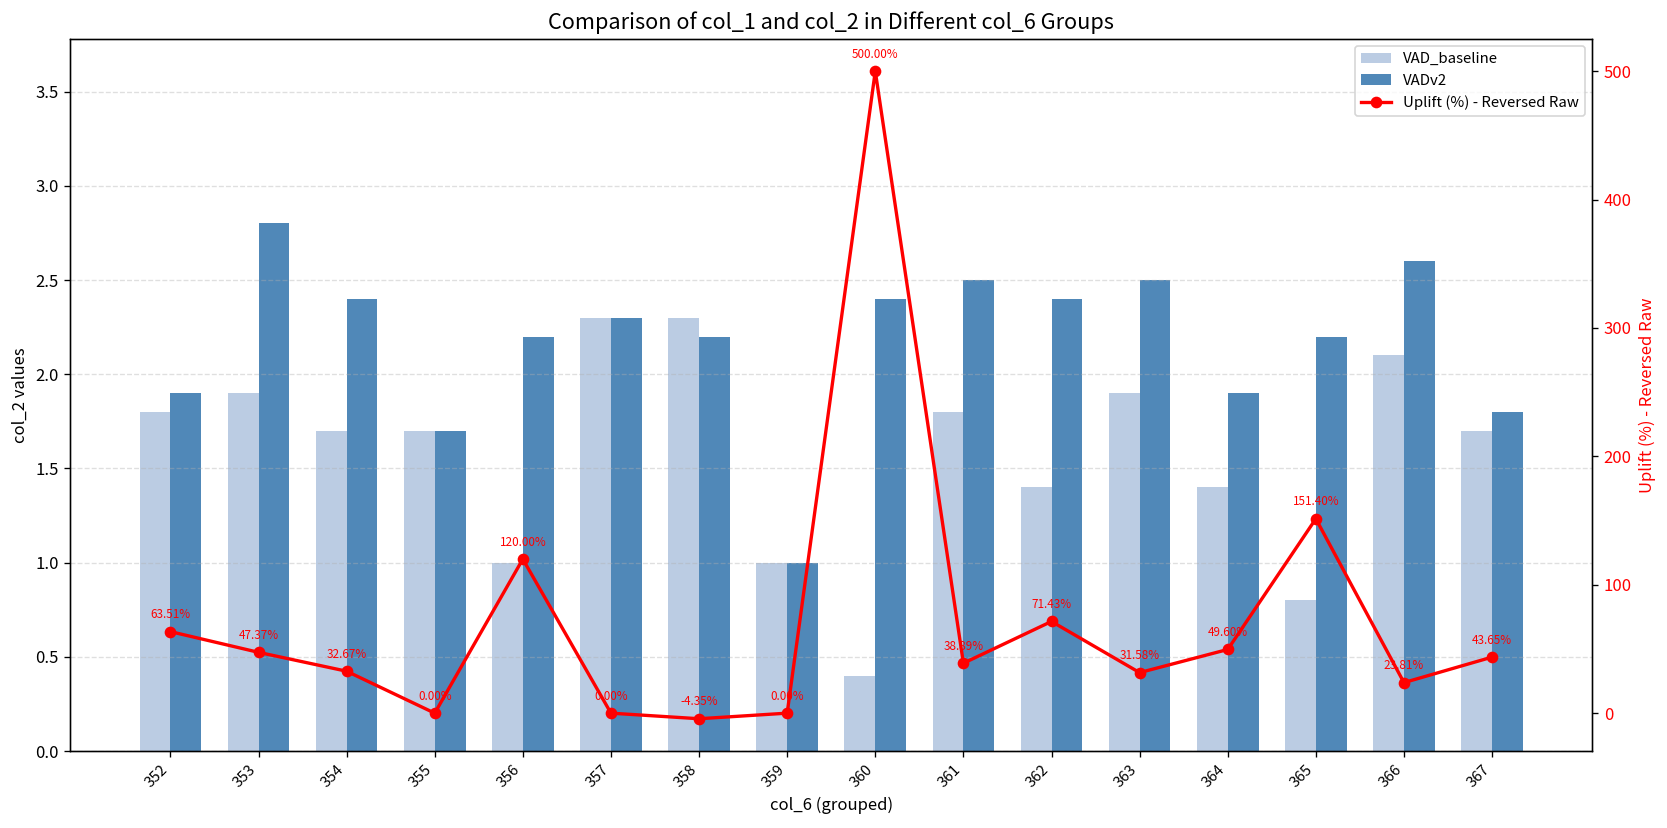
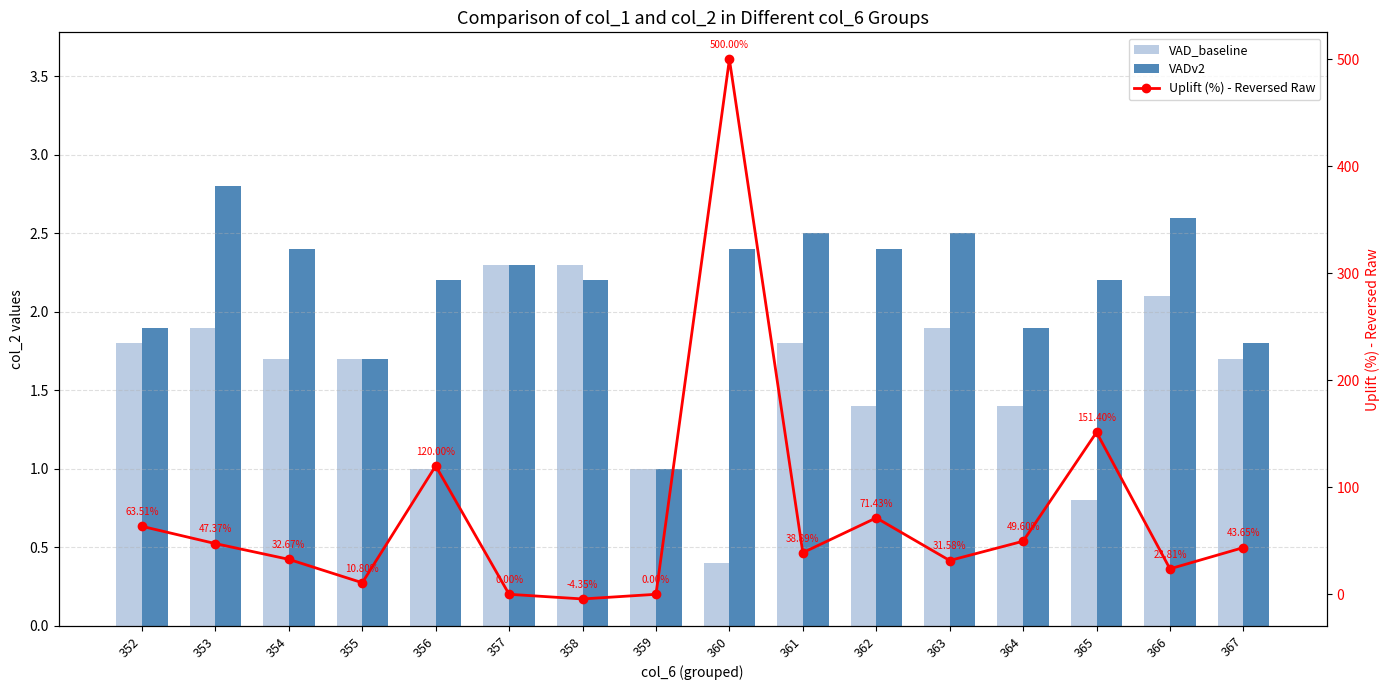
  {
    "Uplift (%) - Reversed Raw": {
      "352": "63.51%",
      "353": "47.37%",
      "354": "32.67%",
-     "355": "0.00%",
+     "355": "10.80%",
      "356": "120.00%",
      "357": "0.00%",
      "358": "-4.35%",
      "359": "0.00%",
      "360": "500.00%",
      "361": "38.89%",
      "362": "71.43%",
      "363": "31.58%",
      "364": "49.60%",
      "365": "151.40%",
      "366": "23.81%",
      "367": "43.65%"
    }
  }
